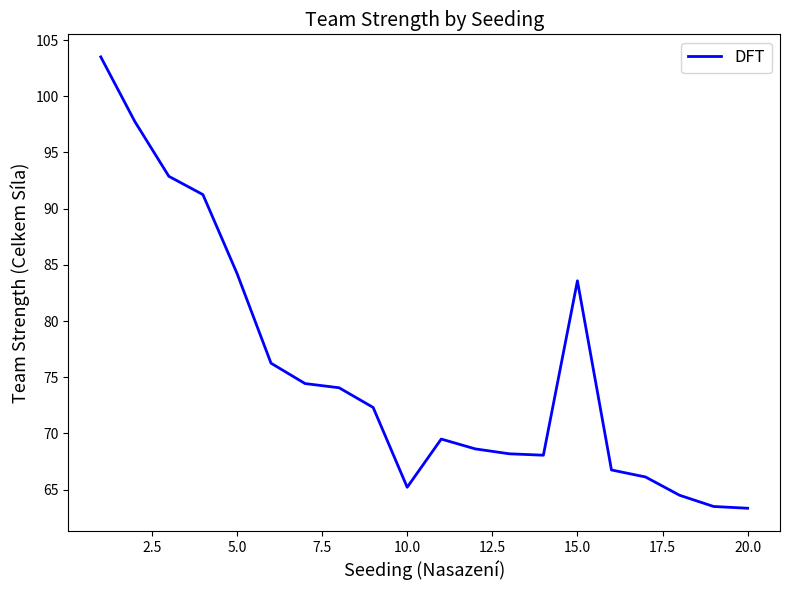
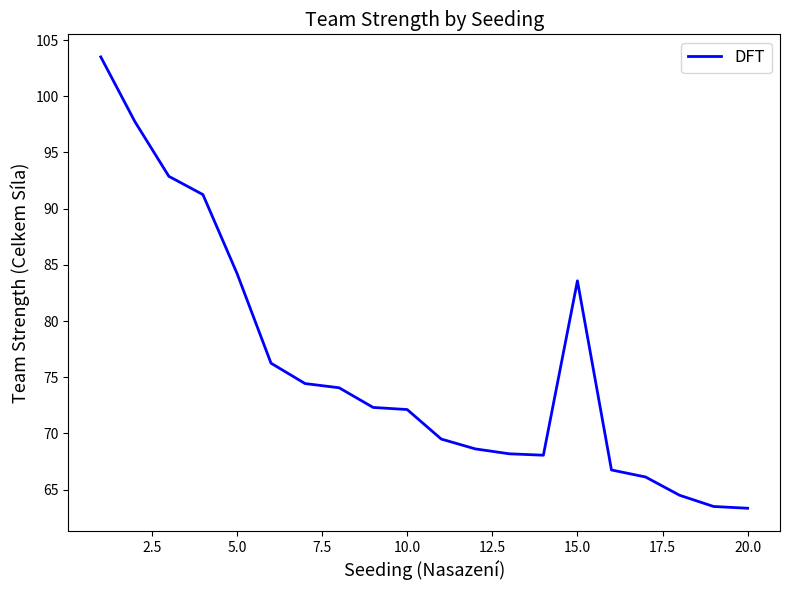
  {
    "5.0": 84.3,
-   "10.0": 65.2,
+   "10.0": 72.1,
    "15.0": 83.6,
    "20.0": 63.3
  }
